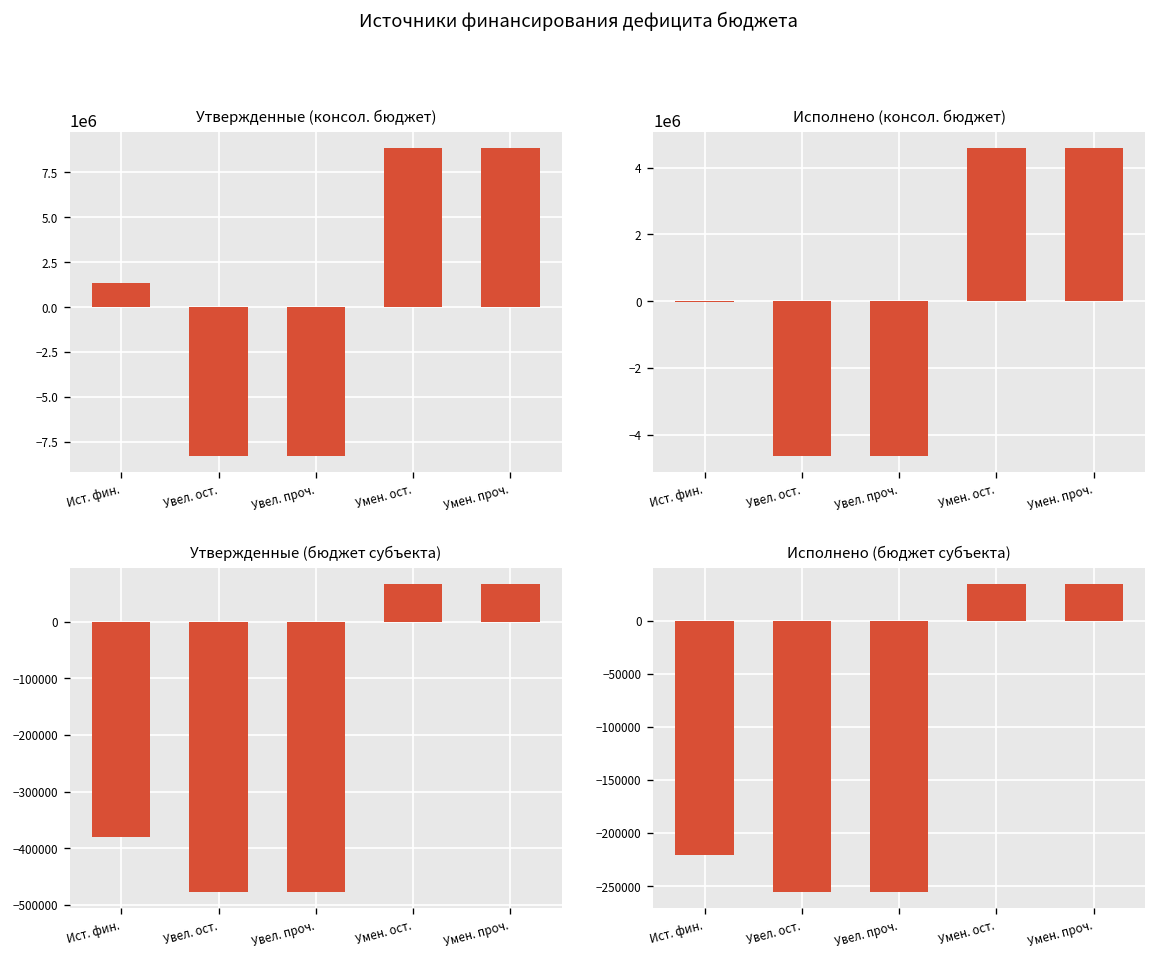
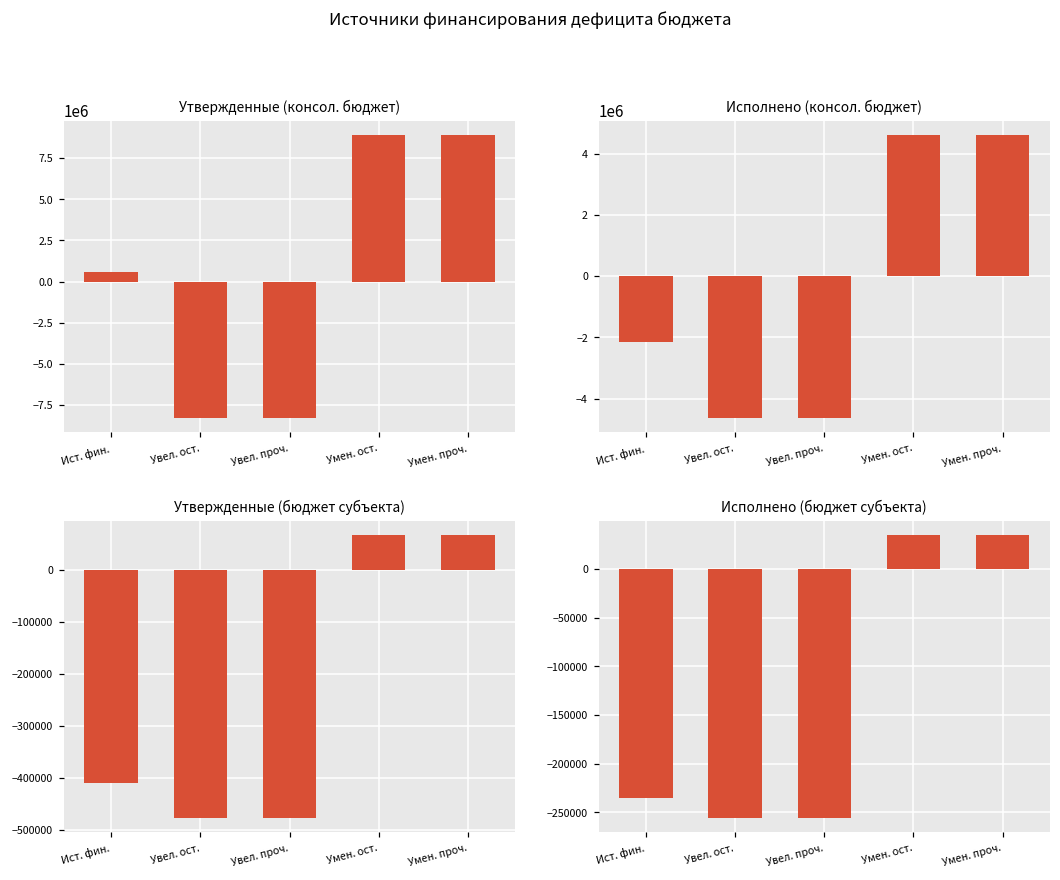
  {
    "Утвержденные (консол. бюджет)": {
-     "Ист. фин.": 1400000,
+     "Ист. фин.": 600000,
      "Увел. ост.": -8300000,
      "Увел. проч.": -8300000,
      "Умен. ост.": 8900000,
      "Умен. проч.": 8900000
    },
    "Исполнено (консол. бюджет)": {
-     "Ист. фин.": 0,
+     "Ист. фин.": -2200000,
      "Увел. ост.": -4600000,
      "Увел. проч.": -4600000,
      "Умен. ост.": 4600000,
      "Умен. проч.": 4600000
    },
    "Утвержденные (бюджет субъекта)": {
-     "Ист. фин.": -380000,
+     "Ист. фин.": -410000,
      "Увел. ост.": -480000,
      "Увел. проч.": -480000,
      "Умен. ост.": 70000,
      "Умен. проч.": 70000
    },
    "Исполнено (бюджет субъекта)": {
-     "Ист. фин.": -220000,
+     "Ист. фин.": -240000,
      "Увел. ост.": -260000,
      "Увел. проч.": -260000,
      "Умен. ост.": 30000,
      "Умен. проч.": 30000
    }
  }
